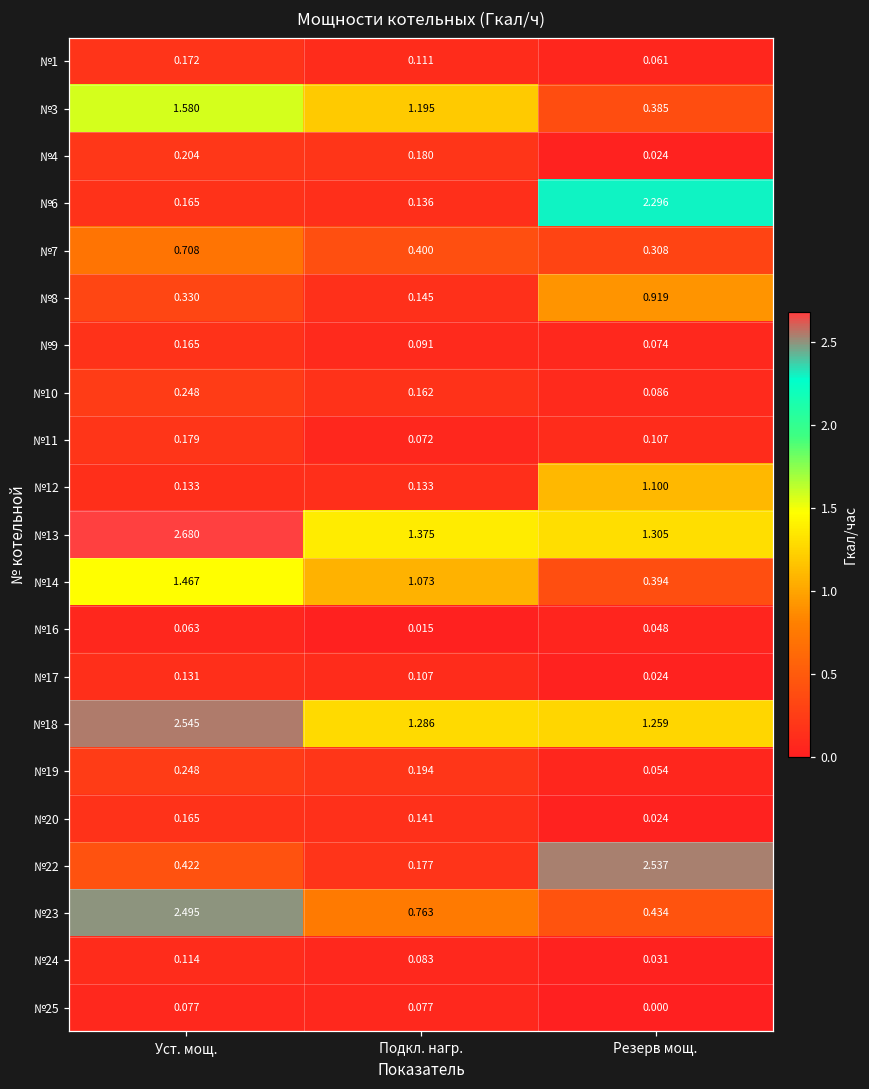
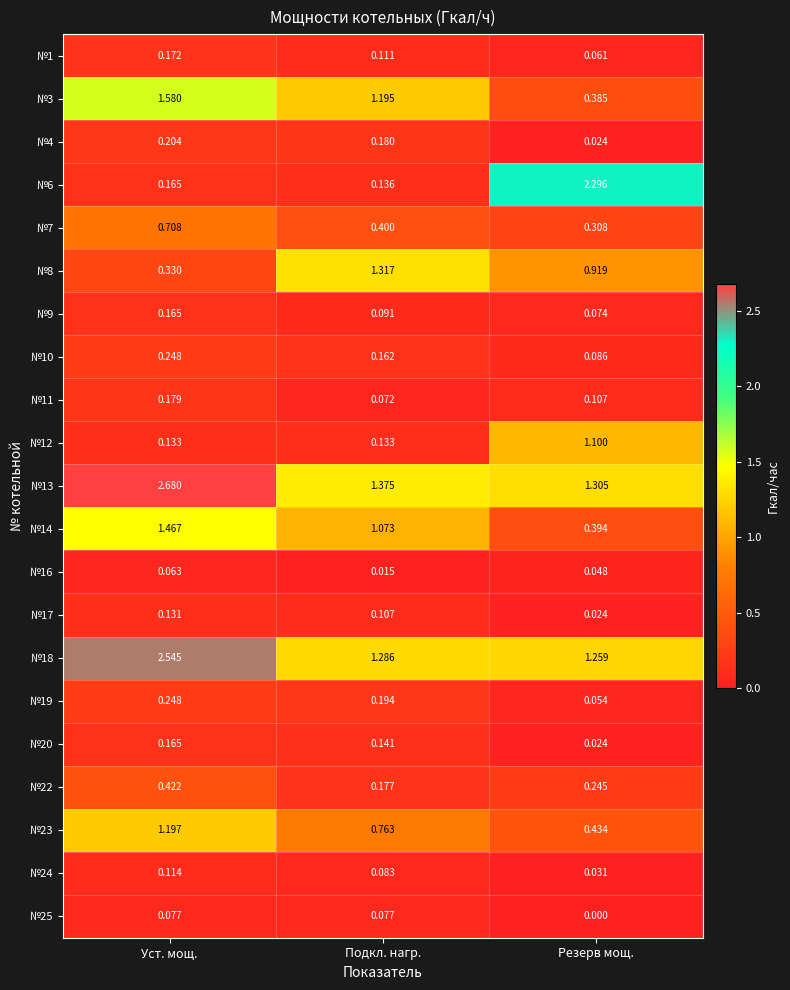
  {
    "№1": {
      "Уст. мощ.": 0.172,
      "Подкл. нагр.": 0.111,
      "Резерв мощ.": 0.061
    },
    "№3": {
      "Уст. мощ.": 1.580,
      "Подкл. нагр.": 1.195,
      "Резерв мощ.": 0.385
    },
    "№4": {
      "Уст. мощ.": 0.204,
      "Подкл. нагр.": 0.180,
      "Резерв мощ.": 0.024
    },
    "№6": {
      "Уст. мощ.": 0.165,
      "Подкл. нагр.": 0.136,
      "Резерв мощ.": 2.296
    },
    "№7": {
      "Уст. мощ.": 0.708,
      "Подкл. нагр.": 0.400,
      "Резерв мощ.": 0.308
    },
    "№8": {
      "Уст. мощ.": 0.330,
-     "Подкл. нагр.": 0.145,
+     "Подкл. нагр.": 1.317,
      "Резерв мощ.": 0.919
    },
    "№9": {
      "Уст. мощ.": 0.165,
      "Подкл. нагр.": 0.091,
      "Резерв мощ.": 0.074
    },
    "№10": {
      "Уст. мощ.": 0.248,
      "Подкл. нагр.": 0.162,
      "Резерв мощ.": 0.086
    },
    "№11": {
      "Уст. мощ.": 0.179,
      "Подкл. нагр.": 0.072,
      "Резерв мощ.": 0.107
    },
    "№12": {
      "Уст. мощ.": 0.133,
      "Подкл. нагр.": 0.133,
      "Резерв мощ.": 1.100
    },
    "№13": {
      "Уст. мощ.": 2.680,
      "Подкл. нагр.": 1.375,
      "Резерв мощ.": 1.305
    },
    "№14": {
      "Уст. мощ.": 1.467,
      "Подкл. нагр.": 1.073,
      "Резерв мощ.": 0.394
    },
    "№16": {
      "Уст. мощ.": 0.063,
      "Подкл. нагр.": 0.015,
      "Резерв мощ.": 0.048
    },
    "№17": {
      "Уст. мощ.": 0.131,
      "Подкл. нагр.": 0.107,
      "Резерв мощ.": 0.024
    },
    "№18": {
      "Уст. мощ.": 2.545,
      "Подкл. нагр.": 1.286,
      "Резерв мощ.": 1.259
    },
    "№19": {
      "Уст. мощ.": 0.248,
      "Подкл. нагр.": 0.194,
      "Резерв мощ.": 0.054
    },
    "№20": {
      "Уст. мощ.": 0.165,
      "Подкл. нагр.": 0.141,
      "Резерв мощ.": 0.024
    },
    "№22": {
      "Уст. мощ.": 0.422,
      "Подкл. нагр.": 0.177,
-     "Резерв мощ.": 2.537
+     "Резерв мощ.": 0.245
    },
    "№23": {
-     "Уст. мощ.": 2.495,
+     "Уст. мощ.": 1.197,
      "Подкл. нагр.": 0.763,
      "Резерв мощ.": 0.434
    },
    "№24": {
      "Уст. мощ.": 0.114,
      "Подкл. нагр.": 0.083,
      "Резерв мощ.": 0.031
    },
    "№25": {
      "Уст. мощ.": 0.077,
      "Подкл. нагр.": 0.077,
      "Резерв мощ.": 0.000
    }
  }
